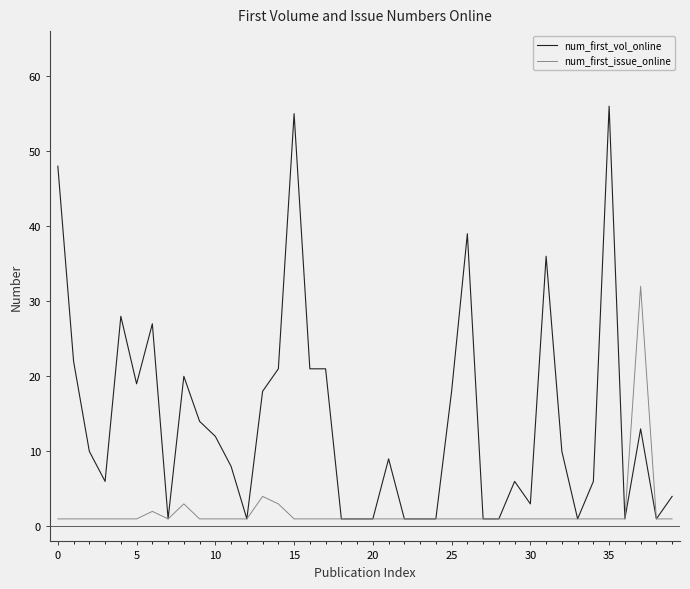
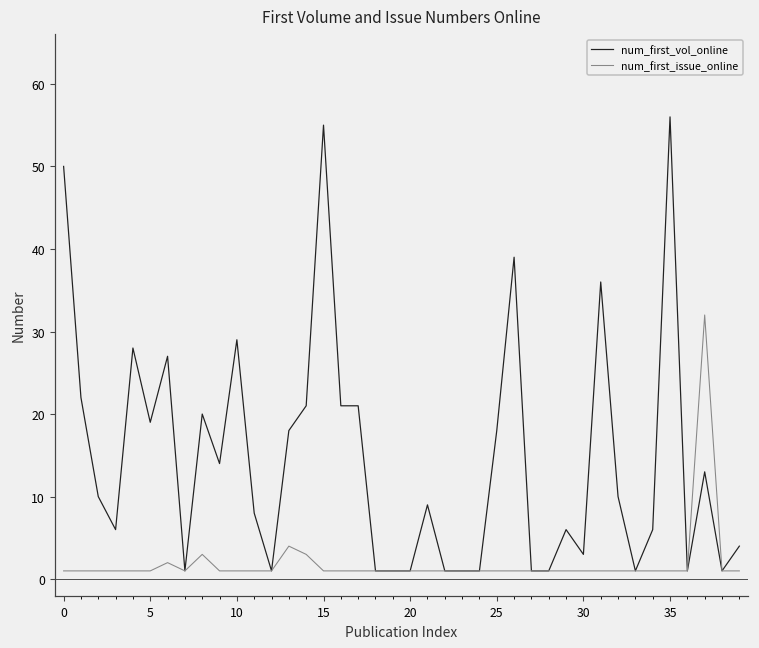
  {
    "num_first_vol_online": {
-     "0": 48,
+     "0": 50,
      "5": 19,
-     "10": 12,
+     "10": 29,
      "15": 55,
      "25": 18,
      "30": 3,
      "35": 56
    },
    "num_first_issue_online": {
      "0": 1,
      "5": 1,
      "10": 1,
      "15": 1,
      "25": 1,
      "30": 1,
      "35": 1
    }
  }
